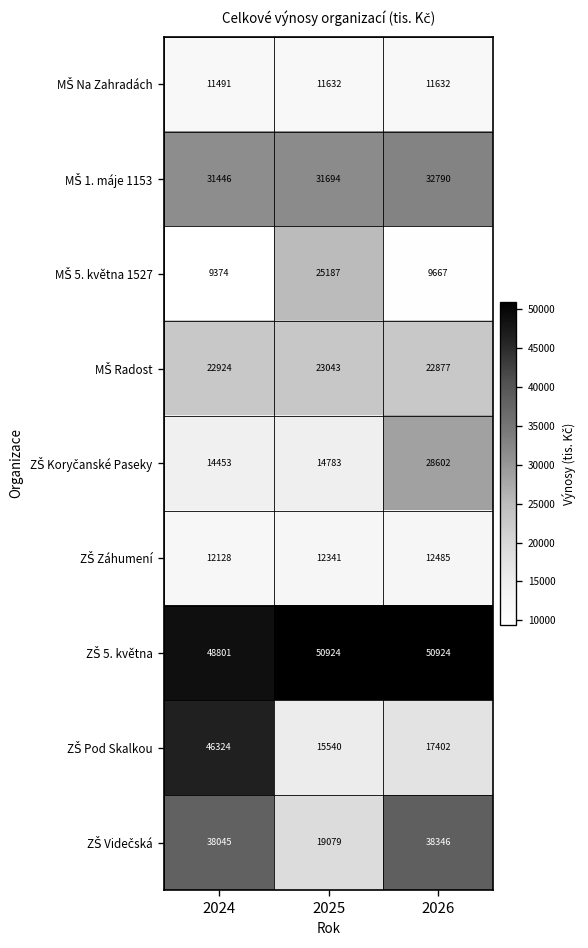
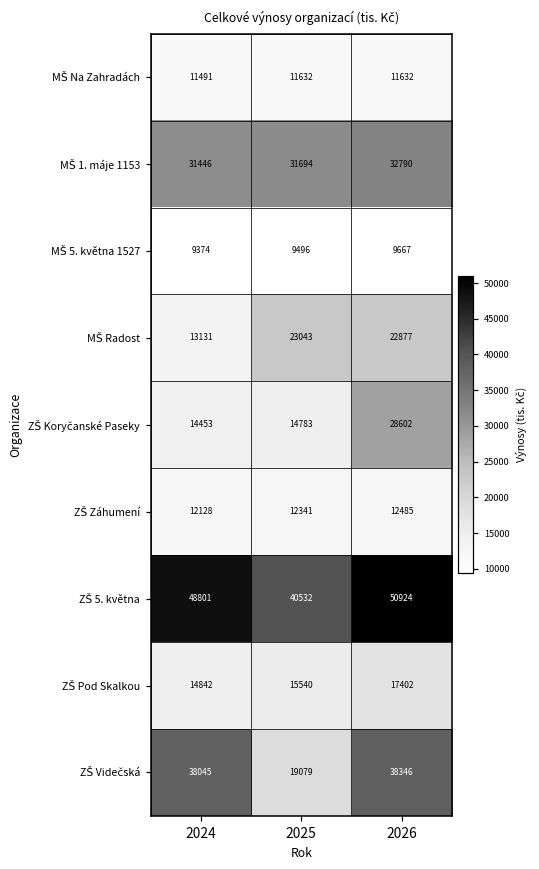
  {
    "MŠ Na Zahradách": {
      "2024": 11491,
      "2025": 11632,
      "2026": 11632
    },
    "MŠ 1. máje 1153": {
      "2024": 31446,
      "2025": 31694,
      "2026": 32790
    },
    "MŠ 5. května 1527": {
      "2024": 9374,
-     "2025": 25187,
+     "2025": 9496,
      "2026": 9667
    },
    "MŠ Radost": {
-     "2024": 22924,
+     "2024": 13131,
      "2025": 23043,
      "2026": 22877
    },
    "ZŠ Koryčanské Paseky": {
      "2024": 14453,
      "2025": 14783,
      "2026": 28602
    },
    "ZŠ Záhumení": {
      "2024": 12128,
      "2025": 12341,
      "2026": 12485
    },
    "ZŠ 5. května": {
      "2024": 48801,
-     "2025": 50924,
+     "2025": 40532,
      "2026": 50924
    },
    "ZŠ Pod Skalkou": {
-     "2024": 46324,
+     "2024": 14842,
      "2025": 15540,
      "2026": 17402
    },
    "ZŠ Videčská": {
      "2024": 38045,
      "2025": 19079,
      "2026": 38346
    }
  }
